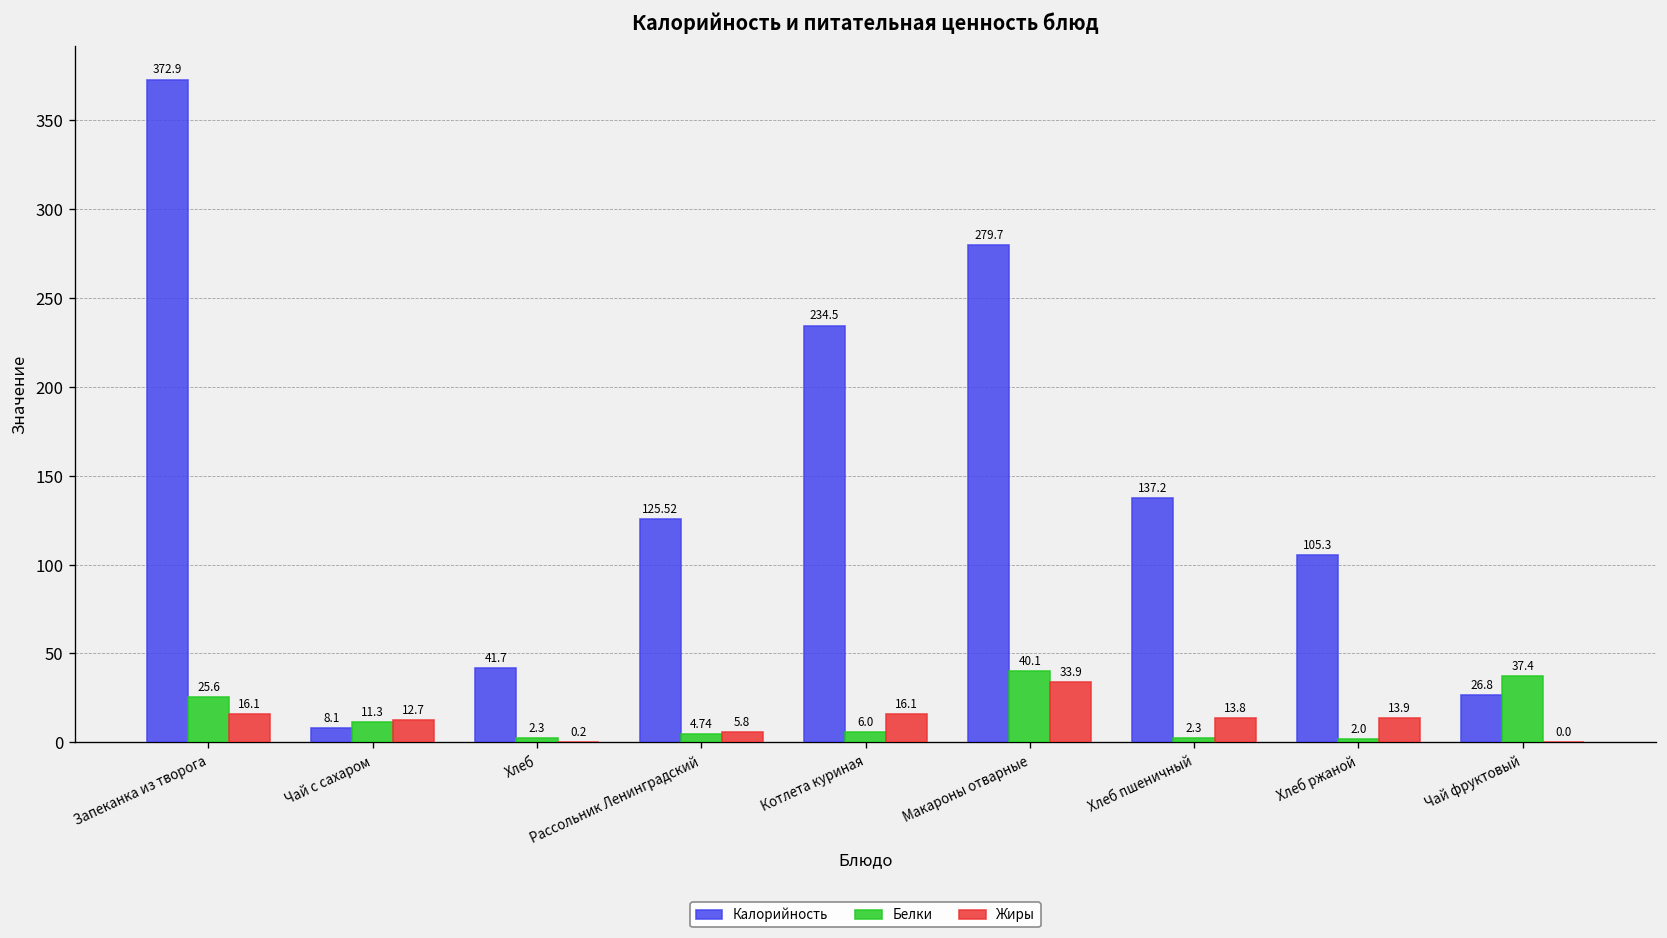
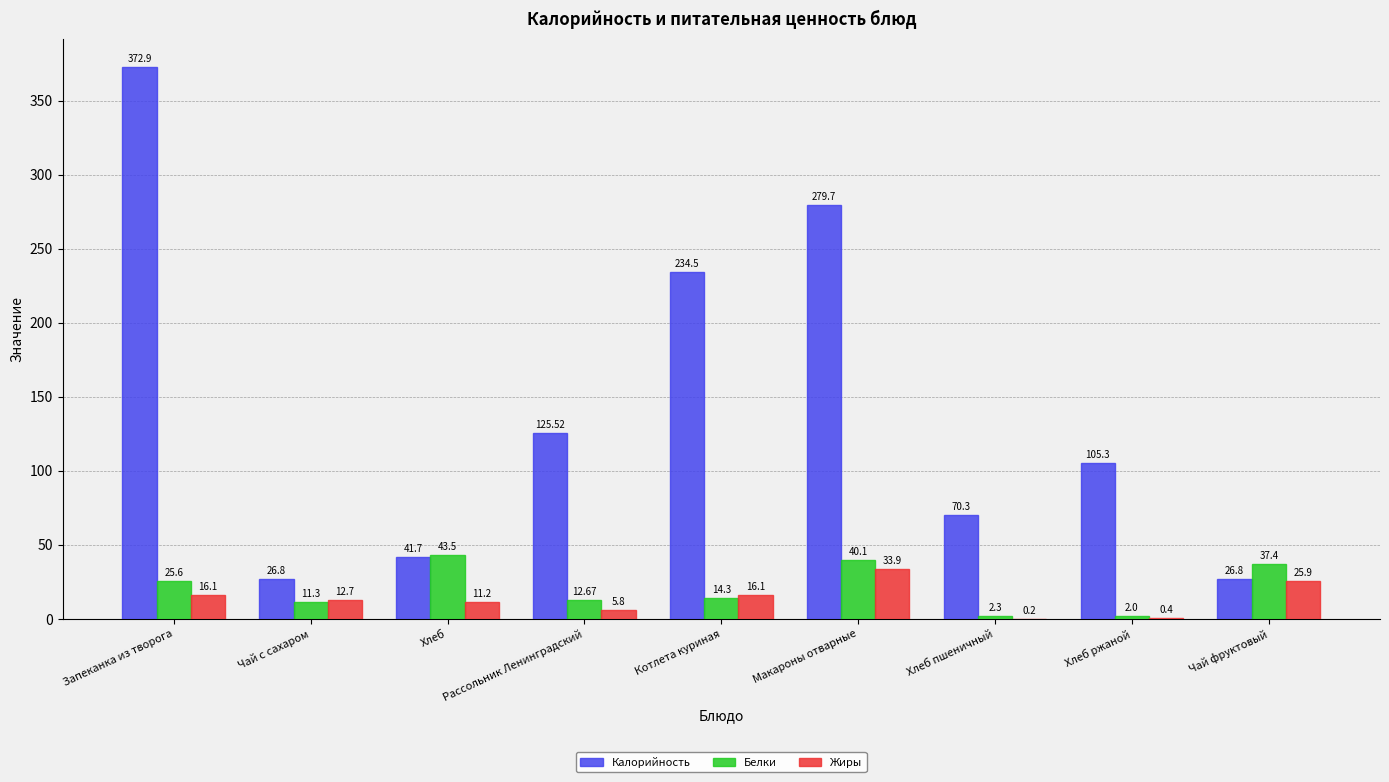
  {
    "Калорийность": {
      "Запеканка из творога": 372.9,
-     "Чай с сахаром": 8.1,
+     "Чай с сахаром": 26.8,
      "Хлеб": 41.7,
      "Рассольник Ленинградский": 125.52,
      "Котлета куриная": 234.5,
      "Макароны отварные": 279.7,
-     "Хлеб пшеничный": 137.2,
+     "Хлеб пшеничный": 70.3,
      "Хлеб ржаной": 105.3,
      "Чай фруктовый": 26.8
    },
    "Белки": {
      "Запеканка из творога": 25.6,
      "Чай с сахаром": 11.3,
-     "Хлеб": 2.3,
-     "Рассольник Ленинградский": 4.74,
-     "Котлета куриная": 6.0,
+     "Хлеб": 43.5,
+     "Рассольник Ленинградский": 12.67,
+     "Котлета куриная": 14.3,
      "Макароны отварные": 40.1,
      "Хлеб пшеничный": 2.3,
      "Хлеб ржаной": 2.0,
      "Чай фруктовый": 37.4
    },
    "Жиры": {
      "Запеканка из творога": 16.1,
      "Чай с сахаром": 12.7,
-     "Хлеб": 0.2,
+     "Хлеб": 11.2,
      "Рассольник Ленинградский": 5.8,
      "Котлета куриная": 16.1,
      "Макароны отварные": 33.9,
-     "Хлеб пшеничный": 13.8,
-     "Хлеб ржаной": 13.9,
-     "Чай фруктовый": 0.0
+     "Хлеб пшеничный": 0.2,
+     "Хлеб ржаной": 0.4,
+     "Чай фруктовый": 25.9
    }
  }
